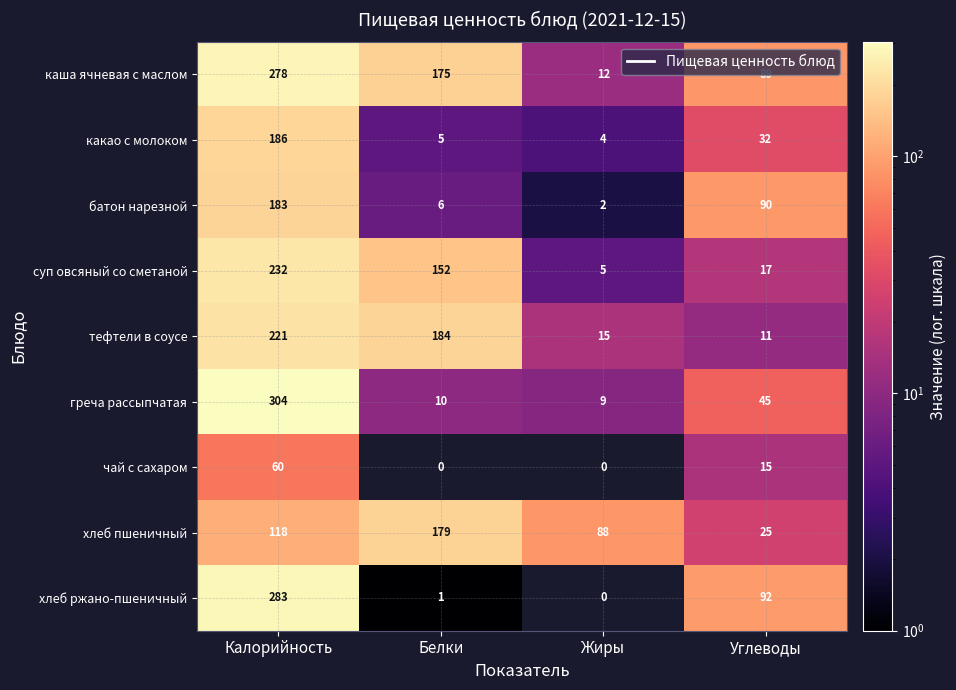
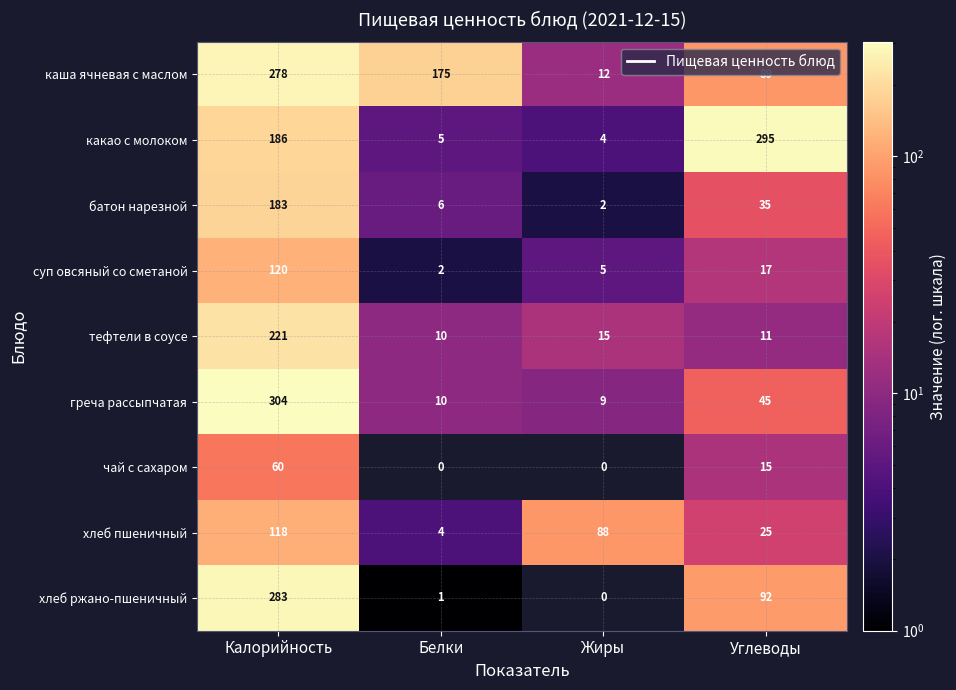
  {
    "каша ячневая с маслом": {
      "Калорийность": 278,
      "Белки": 175,
      "Жиры": 12
    },
    "какао с молоком": {
      "Калорийность": 186,
      "Белки": 5,
      "Жиры": 4,
-     "Углеводы": 32
+     "Углеводы": 295
    },
    "батон нарезной": {
      "Калорийность": 183,
      "Белки": 6,
      "Жиры": 2,
-     "Углеводы": 90
+     "Углеводы": 35
    },
    "суп овсяный со сметаной": {
-     "Калорийность": 232,
-     "Белки": 152,
+     "Калорийность": 120,
+     "Белки": 2,
      "Жиры": 5,
      "Углеводы": 17
    },
    "тефтели в соусе": {
      "Калорийность": 221,
-     "Белки": 184,
+     "Белки": 10,
      "Жиры": 15,
      "Углеводы": 11
    },
    "греча рассыпчатая": {
      "Калорийность": 304,
      "Белки": 10,
      "Жиры": 9,
      "Углеводы": 45
    },
    "чай с сахаром": {
      "Калорийность": 60,
      "Белки": 0,
      "Жиры": 0,
      "Углеводы": 15
    },
    "хлеб пшеничный": {
      "Калорийность": 118,
-     "Белки": 179,
+     "Белки": 4,
      "Жиры": 88,
      "Углеводы": 25
    },
    "хлеб ржано-пшеничный": {
      "Калорийность": 283,
      "Белки": 1,
      "Жиры": 0,
      "Углеводы": 92
    }
  }
